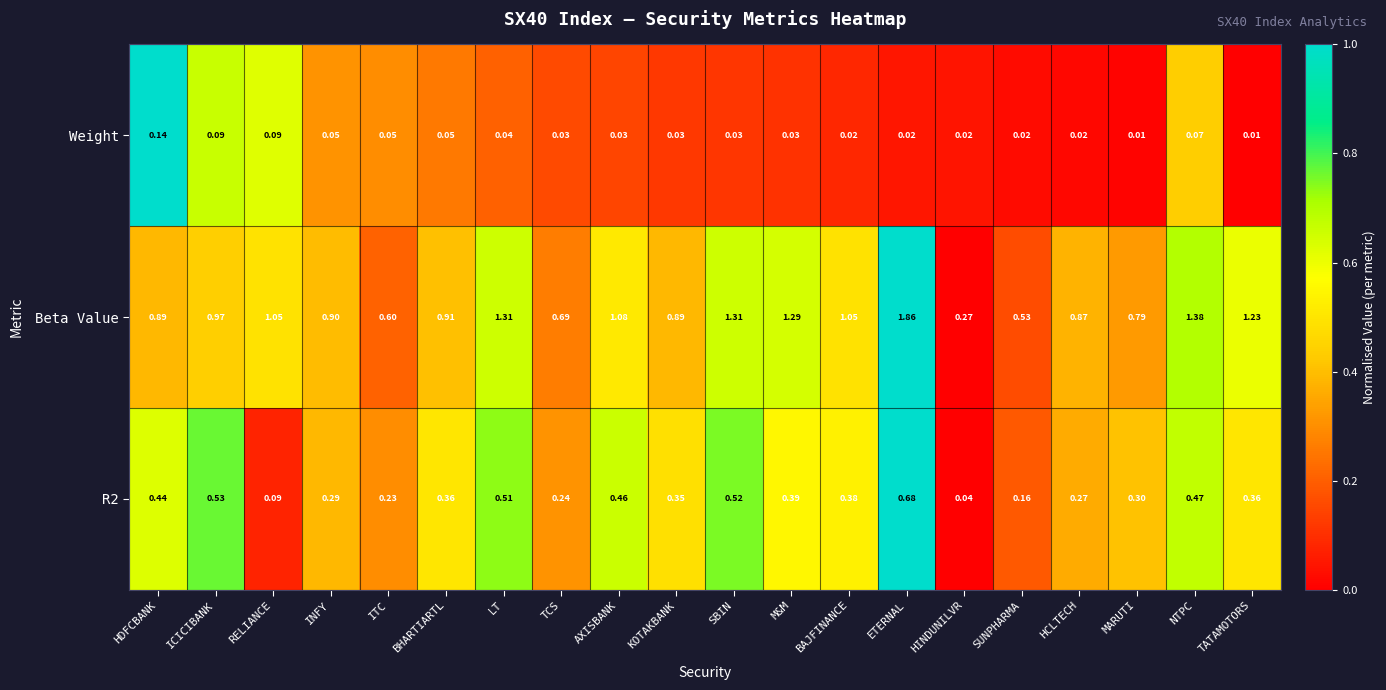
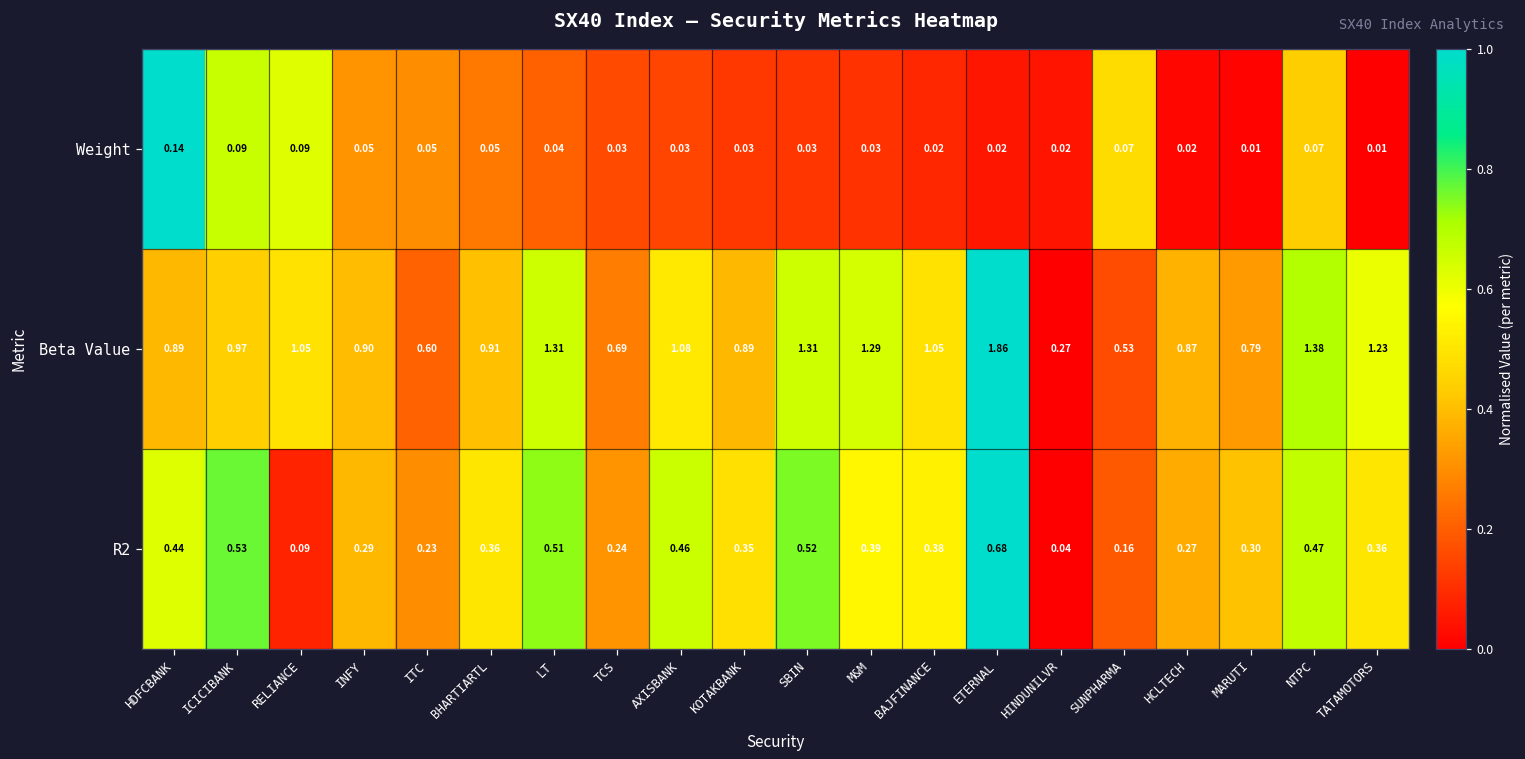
  {
    "Weight": {
      "HDFCBANK": 0.14,
      "ICICIBANK": 0.09,
      "RELIANCE": 0.09,
      "INFY": 0.05,
      "ITC": 0.05,
      "BHARTIARTL": 0.05,
      "LT": 0.04,
      "TCS": 0.03,
      "AXISBANK": 0.03,
      "KOTAKBANK": 0.03,
      "SBIN": 0.03,
      "M&M": 0.03,
      "BAJFINANCE": 0.02,
      "ETERNAL": 0.02,
      "HINDUNILVR": 0.02,
-     "SUNPHARMA": 0.02,
+     "SUNPHARMA": 0.07,
      "HCLTECH": 0.02,
      "MARUTI": 0.01,
      "NTPC": 0.07,
      "TATAMOTORS": 0.01
    },
    "Beta Value": {
      "HDFCBANK": 0.89,
      "ICICIBANK": 0.97,
      "RELIANCE": 1.05,
      "INFY": 0.90,
      "ITC": 0.60,
      "BHARTIARTL": 0.91,
      "LT": 1.31,
      "TCS": 0.69,
      "AXISBANK": 1.08,
      "KOTAKBANK": 0.89,
      "SBIN": 1.31,
      "M&M": 1.29,
      "BAJFINANCE": 1.05,
      "ETERNAL": 1.86,
      "HINDUNILVR": 0.27,
      "SUNPHARMA": 0.53,
      "HCLTECH": 0.87,
      "MARUTI": 0.79,
      "NTPC": 1.38,
      "TATAMOTORS": 1.23
    },
    "R2": {
      "HDFCBANK": 0.44,
      "ICICIBANK": 0.53,
      "RELIANCE": 0.09,
      "INFY": 0.29,
      "ITC": 0.23,
      "BHARTIARTL": 0.36,
      "LT": 0.51,
      "TCS": 0.24,
      "AXISBANK": 0.46,
      "KOTAKBANK": 0.35,
      "SBIN": 0.52,
      "M&M": 0.39,
      "BAJFINANCE": 0.38,
      "ETERNAL": 0.68,
      "HINDUNILVR": 0.04,
      "SUNPHARMA": 0.16,
      "HCLTECH": 0.27,
      "MARUTI": 0.30,
      "NTPC": 0.47,
      "TATAMOTORS": 0.36
    }
  }
